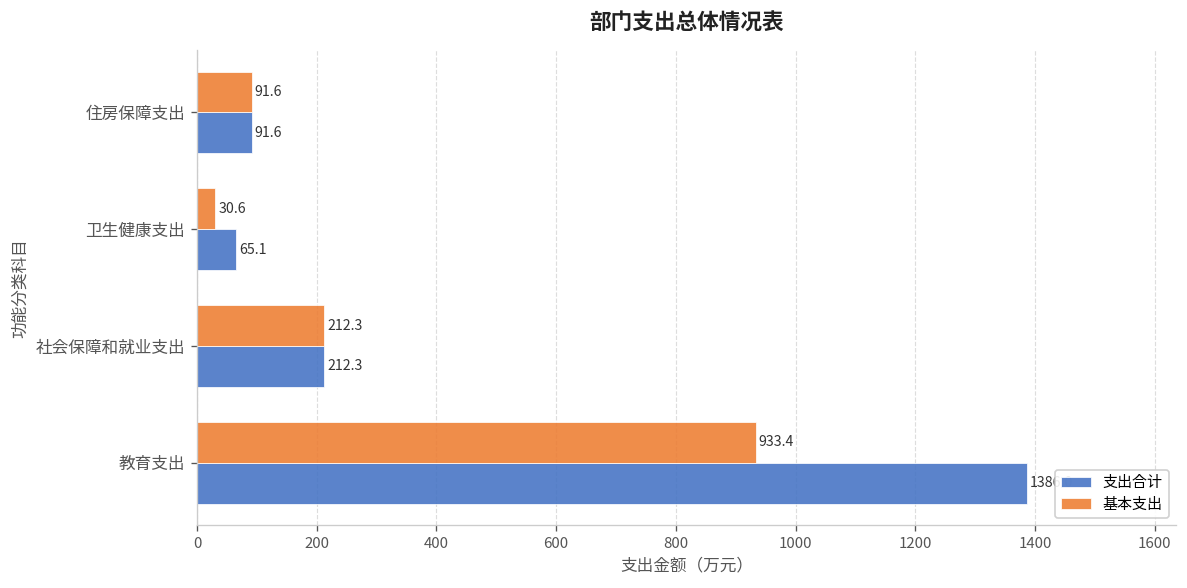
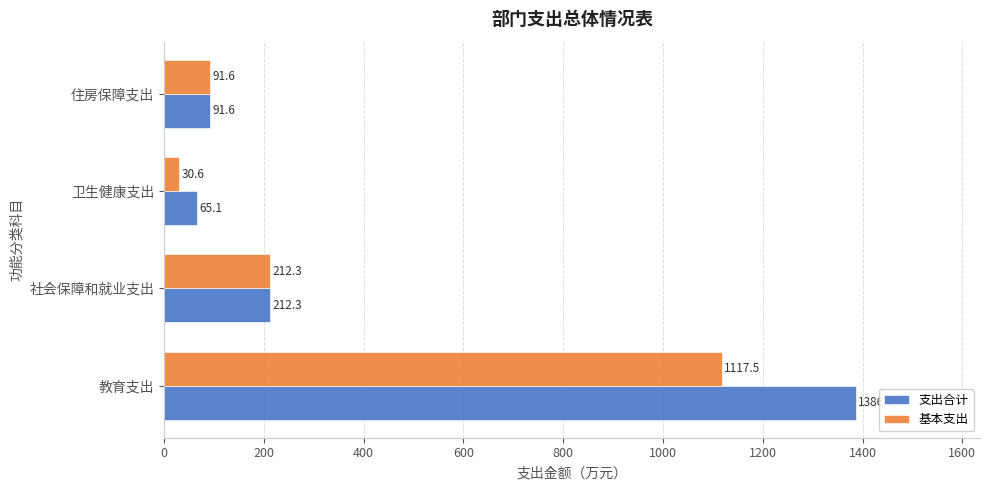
  {
    "支出合计": {
      "住房保障支出": 91.6,
      "卫生健康支出": 65.1,
      "社会保障和就业支出": 212.3
    },
    "基本支出": {
      "住房保障支出": 91.6,
      "卫生健康支出": 30.6,
      "社会保障和就业支出": 212.3,
-     "教育支出": 933.4
+     "教育支出": 1117.5
    }
  }
